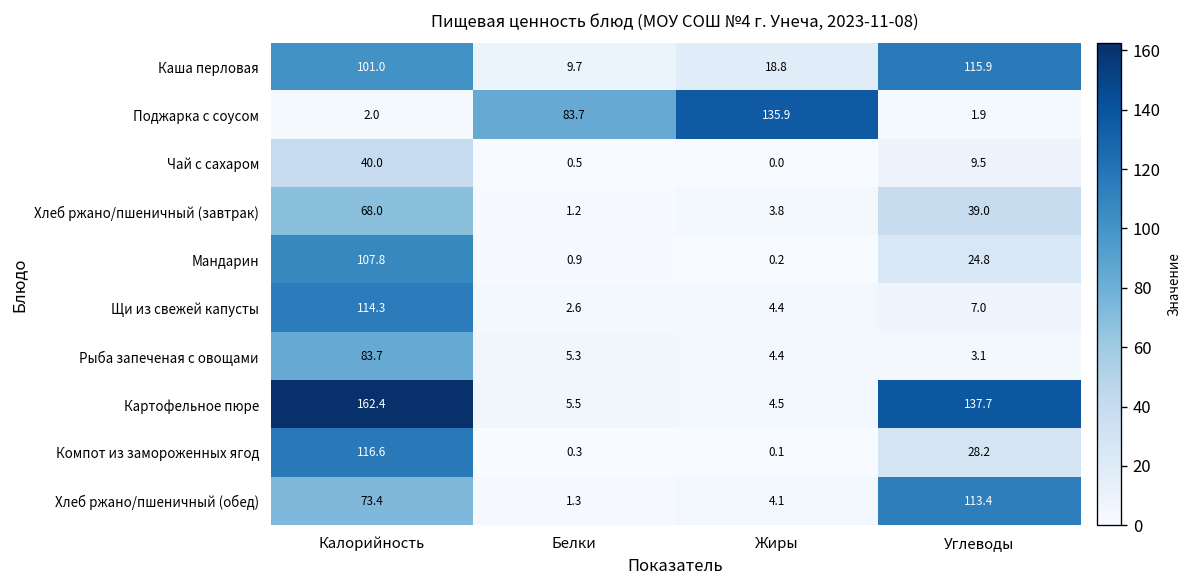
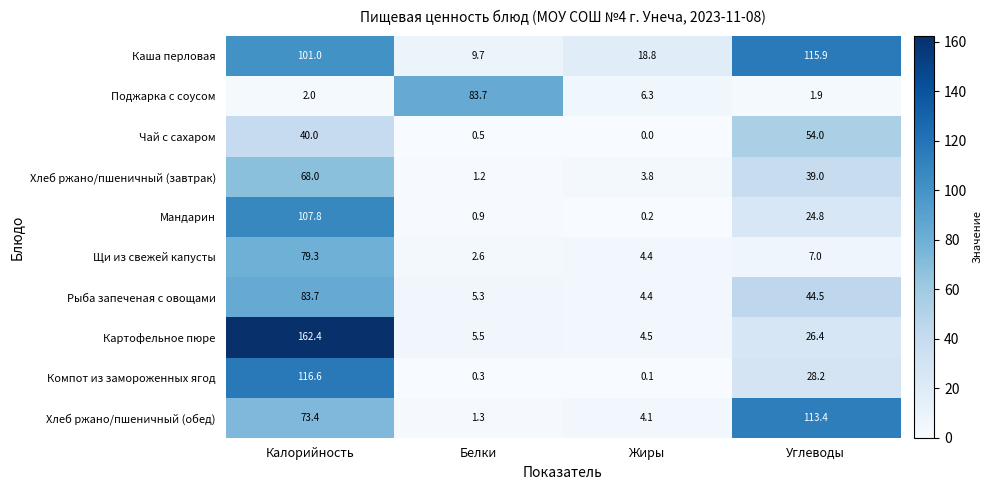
  {
    "Каша перловая": {
      "Калорийность": 101.0,
      "Белки": 9.7,
      "Жиры": 18.8,
      "Углеводы": 115.9
    },
    "Поджарка с соусом": {
      "Калорийность": 2.0,
      "Белки": 83.7,
-     "Жиры": 135.9,
+     "Жиры": 6.3,
      "Углеводы": 1.9
    },
    "Чай с сахаром": {
      "Калорийность": 40.0,
      "Белки": 0.5,
      "Жиры": 0.0,
-     "Углеводы": 9.5
+     "Углеводы": 54.0
    },
    "Хлеб ржано/пшеничный (завтрак)": {
      "Калорийность": 68.0,
      "Белки": 1.2,
      "Жиры": 3.8,
      "Углеводы": 39.0
    },
    "Мандарин": {
      "Калорийность": 107.8,
      "Белки": 0.9,
      "Жиры": 0.2,
      "Углеводы": 24.8
    },
    "Щи из свежей капусты": {
-     "Калорийность": 114.3,
+     "Калорийность": 79.3,
      "Белки": 2.6,
      "Жиры": 4.4,
      "Углеводы": 7.0
    },
    "Рыба запеченая с овощами": {
      "Калорийность": 83.7,
      "Белки": 5.3,
      "Жиры": 4.4,
-     "Углеводы": 3.1
+     "Углеводы": 44.5
    },
    "Картофельное пюре": {
      "Калорийность": 162.4,
      "Белки": 5.5,
      "Жиры": 4.5,
-     "Углеводы": 137.7
+     "Углеводы": 26.4
    },
    "Компот из замороженных ягод": {
      "Калорийность": 116.6,
      "Белки": 0.3,
      "Жиры": 0.1,
      "Углеводы": 28.2
    },
    "Хлеб ржано/пшеничный (обед)": {
      "Калорийность": 73.4,
      "Белки": 1.3,
      "Жиры": 4.1,
      "Углеводы": 113.4
    }
  }
